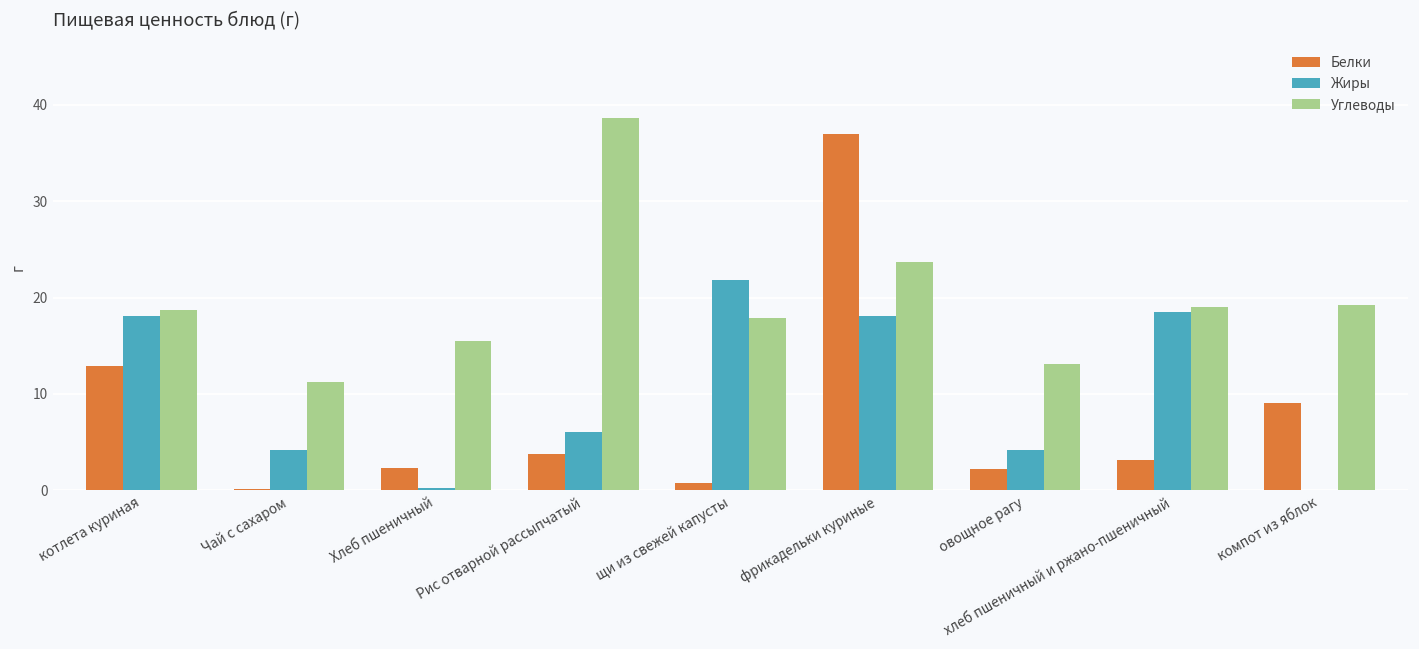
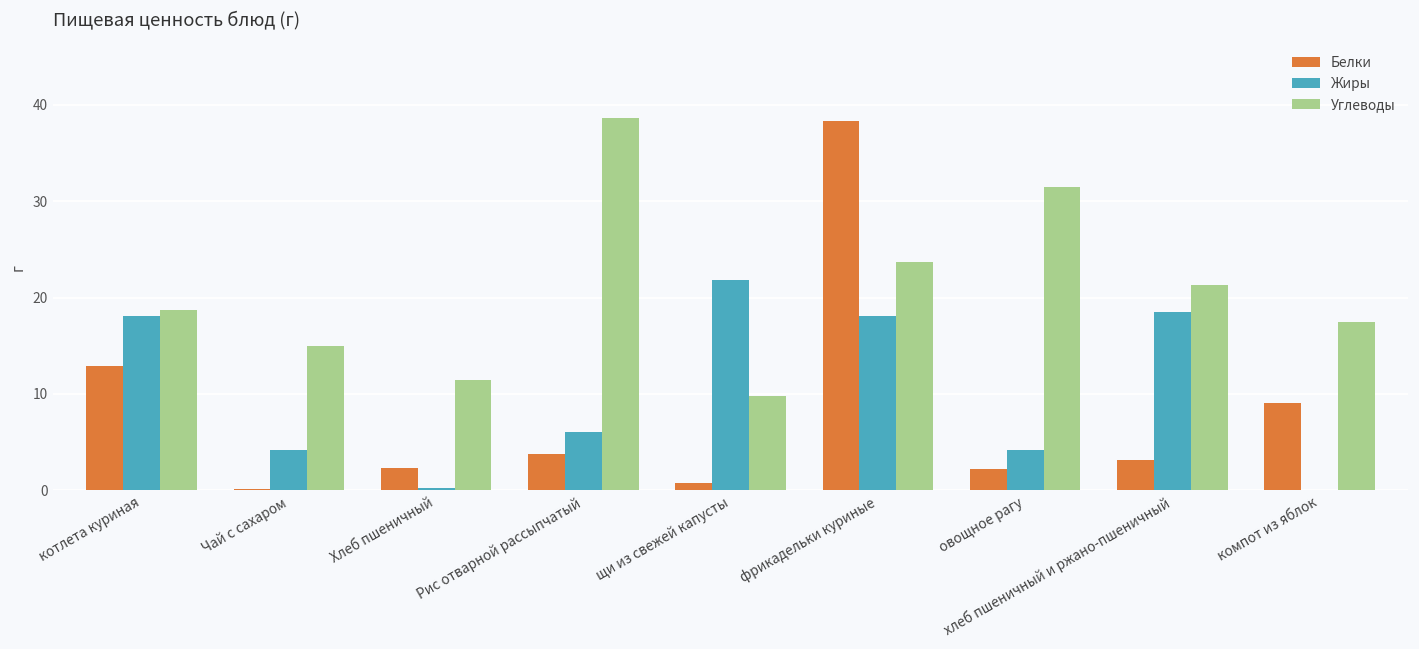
  {
    "Белки": {
      "котлета куриная": 13,
      "Хлеб пшеничный": 2,
      "Рис отварной рассыпчатый": 4,
      "щи из свежей капусты": 1,
-     "фрикадельки куриные": 37,
+     "фрикадельки куриные": 38,
      "овощное рагу": 2,
      "хлеб пшеничный и ржано-пшеничный": 3,
      "компот из яблок": 9
    },
    "Жиры": {
      "котлета куриная": 18,
      "Чай с сахаром": 4,
      "Хлеб пшеничный": 0,
      "Рис отварной рассыпчатый": 6,
      "щи из свежей капусты": 22,
      "фрикадельки куриные": 18,
      "овощное рагу": 4,
      "хлеб пшеничный и ржано-пшеничный": 19,
      "компот из яблок": 0
    },
    "Углеводы": {
      "котлета куриная": 19,
-     "Чай с сахаром": 11,
-     "Хлеб пшеничный": 16,
+     "Чай с сахаром": 15,
+     "Хлеб пшеничный": 12,
      "Рис отварной рассыпчатый": 39,
-     "щи из свежей капусты": 18,
+     "щи из свежей капусты": 10,
      "фрикадельки куриные": 24,
-     "овощное рагу": 13,
-     "хлеб пшеничный и ржано-пшеничный": 19,
-     "компот из яблок": 19
+     "овощное рагу": 32,
+     "хлеб пшеничный и ржано-пшеничный": 21,
+     "компот из яблок": 18
    }
  }
